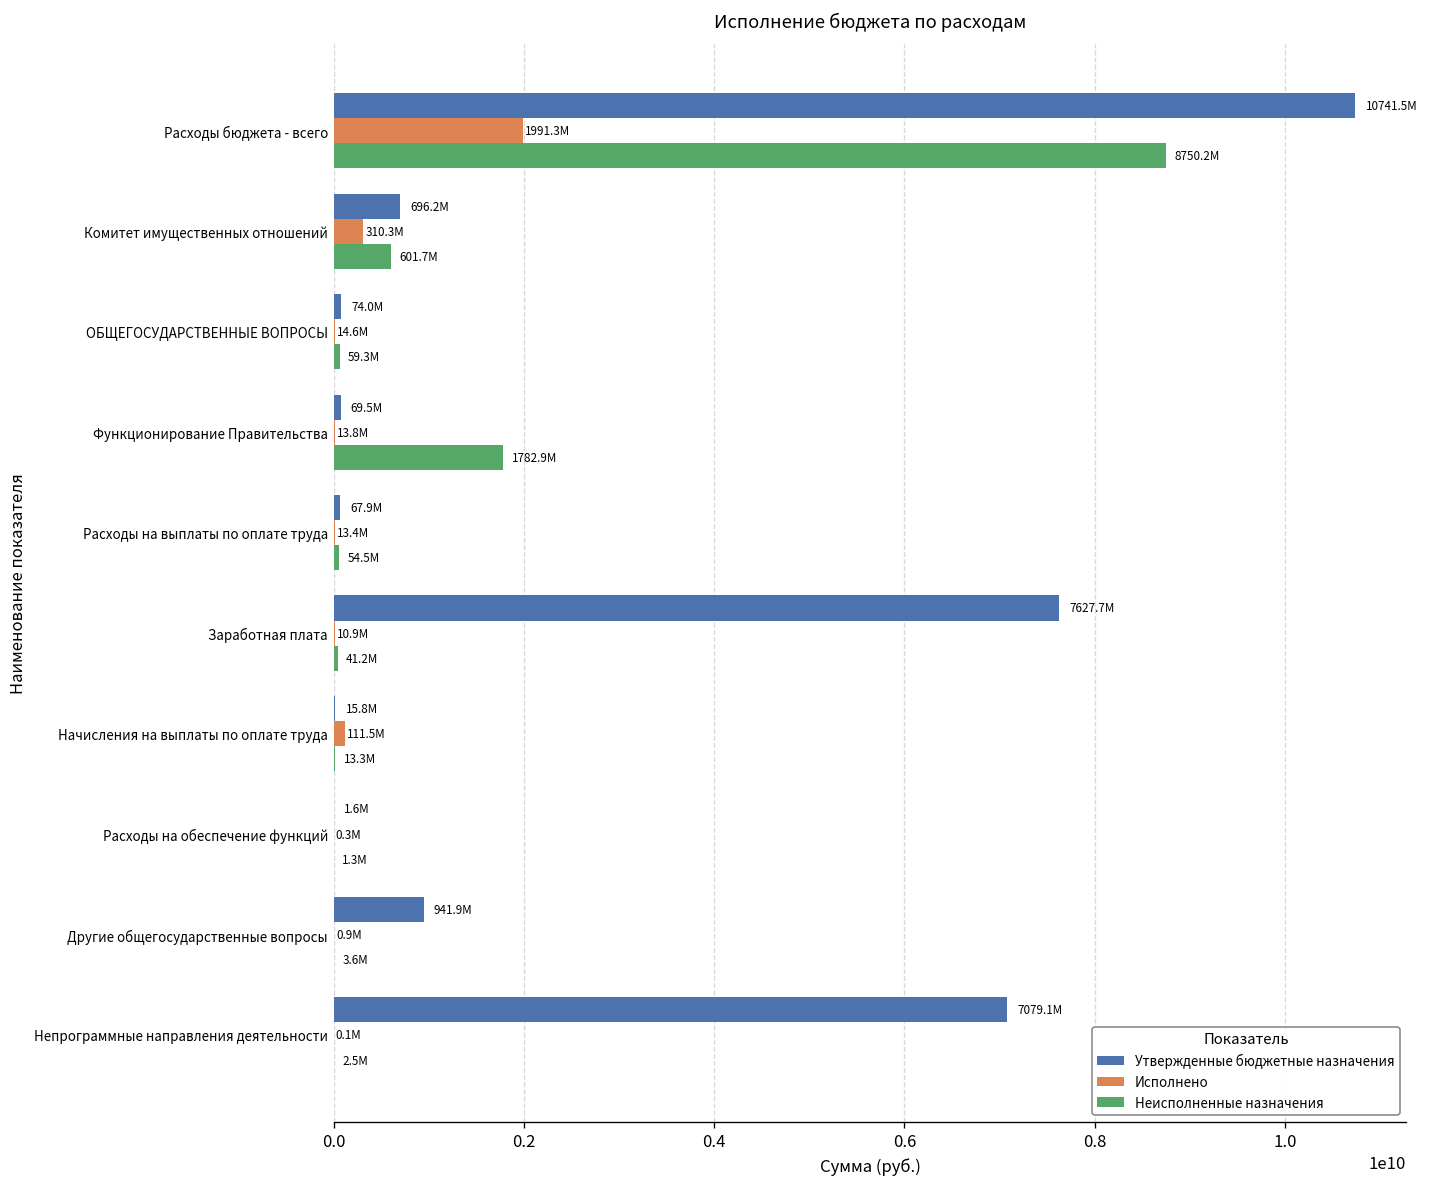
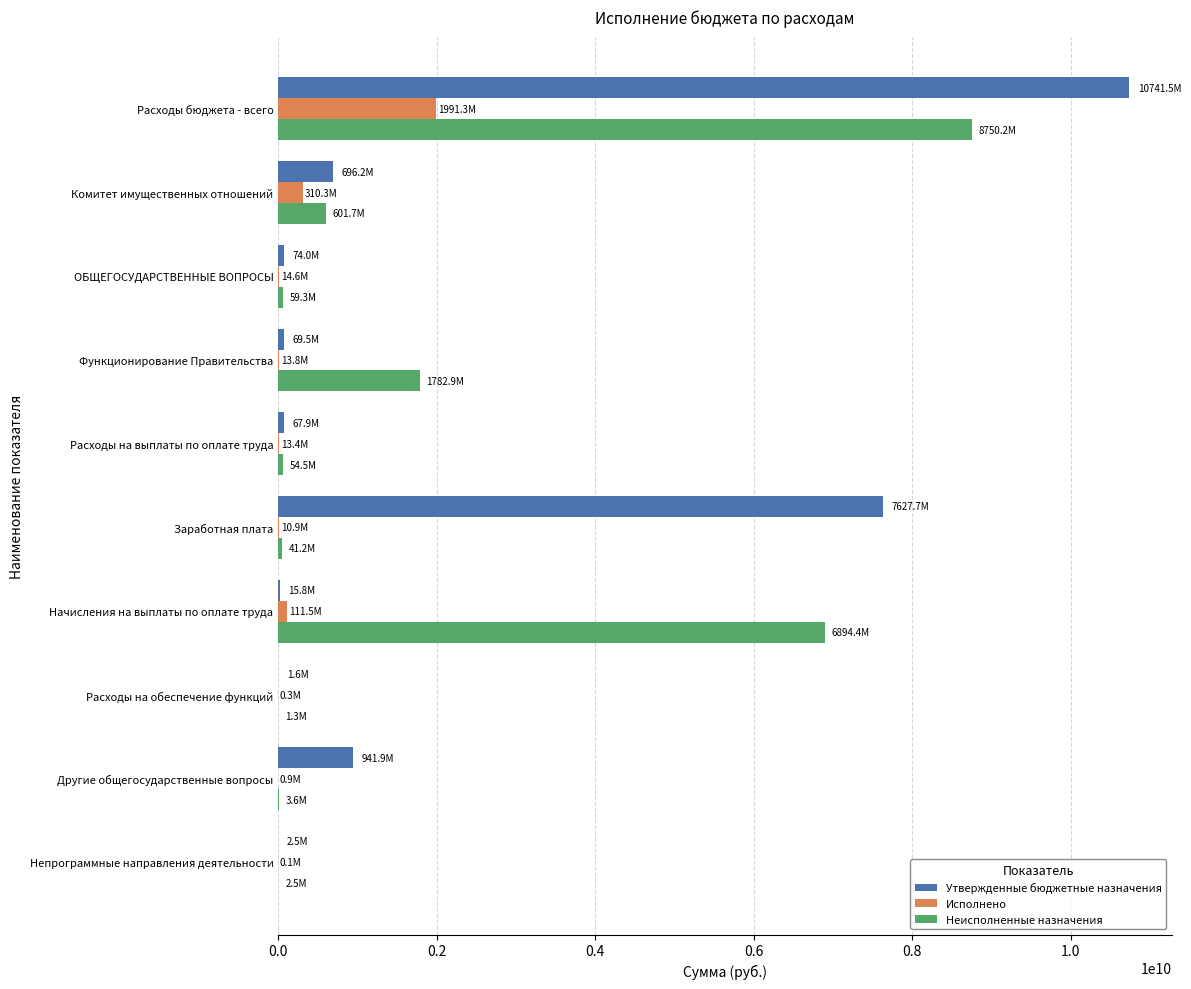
  {
    "Утвержденные бюджетные назначения": {
      "Расходы бюджета - всего": "10741.5M",
      "Комитет имущественных отношений": "696.2M",
      "ОБЩЕГОСУДАРСТВЕННЫЕ ВОПРОСЫ": "74.0M",
      "Функционирование Правительства": "69.5M",
      "Расходы на выплаты по оплате труда": "67.9M",
      "Заработная плата": "7627.7M",
      "Начисления на выплаты по оплате труда": "15.8M",
      "Расходы на обеспечение функций": "1.6M",
      "Другие общегосударственные вопросы": "941.9M",
-     "Непрограммные направления деятельности": "7079.1M"
+     "Непрограммные направления деятельности": "2.5M"
    },
    "Исполнено": {
      "Расходы бюджета - всего": "1991.3M",
      "Комитет имущественных отношений": "310.3M",
      "ОБЩЕГОСУДАРСТВЕННЫЕ ВОПРОСЫ": "14.6M",
      "Функционирование Правительства": "13.8M",
      "Расходы на выплаты по оплате труда": "13.4M",
      "Заработная плата": "10.9M",
      "Начисления на выплаты по оплате труда": "111.5M",
      "Расходы на обеспечение функций": "0.3M",
      "Другие общегосударственные вопросы": "0.9M",
      "Непрограммные направления деятельности": "0.1M"
    },
    "Неисполненные назначения": {
      "Расходы бюджета - всего": "8750.2M",
      "Комитет имущественных отношений": "601.7M",
      "ОБЩЕГОСУДАРСТВЕННЫЕ ВОПРОСЫ": "59.3M",
      "Функционирование Правительства": "1782.9M",
      "Расходы на выплаты по оплате труда": "54.5M",
      "Заработная плата": "41.2M",
-     "Начисления на выплаты по оплате труда": "13.3M",
+     "Начисления на выплаты по оплате труда": "6894.4M",
      "Расходы на обеспечение функций": "1.3M",
      "Другие общегосударственные вопросы": "3.6M",
      "Непрограммные направления деятельности": "2.5M"
    }
  }
